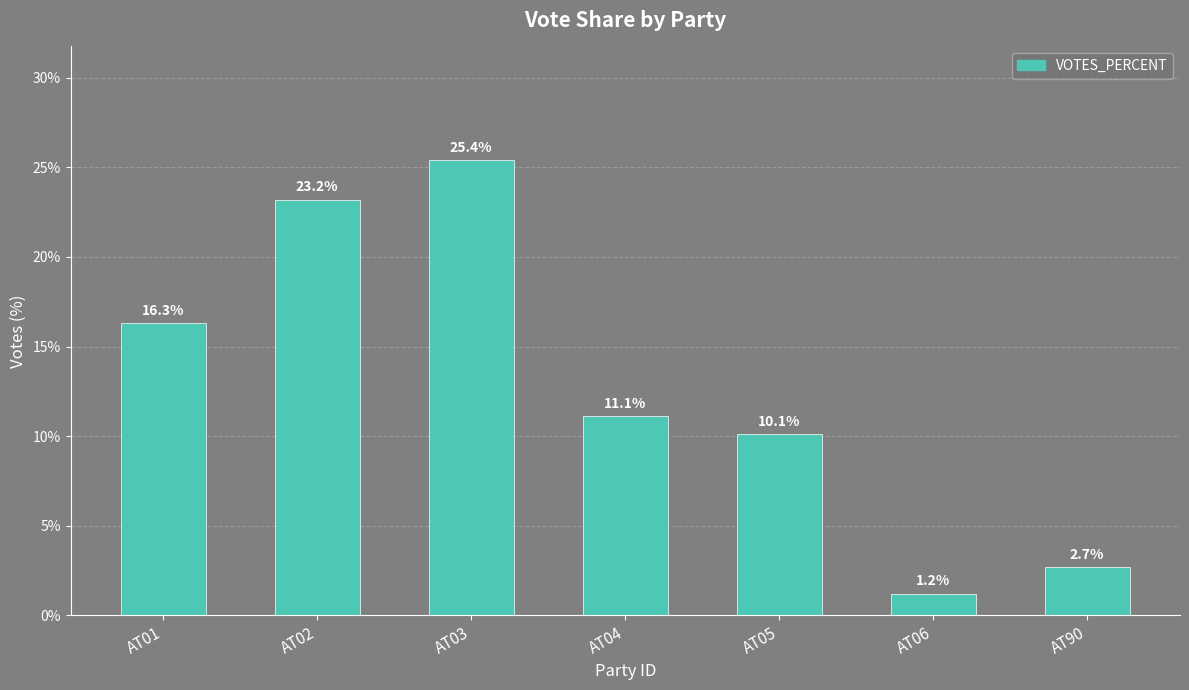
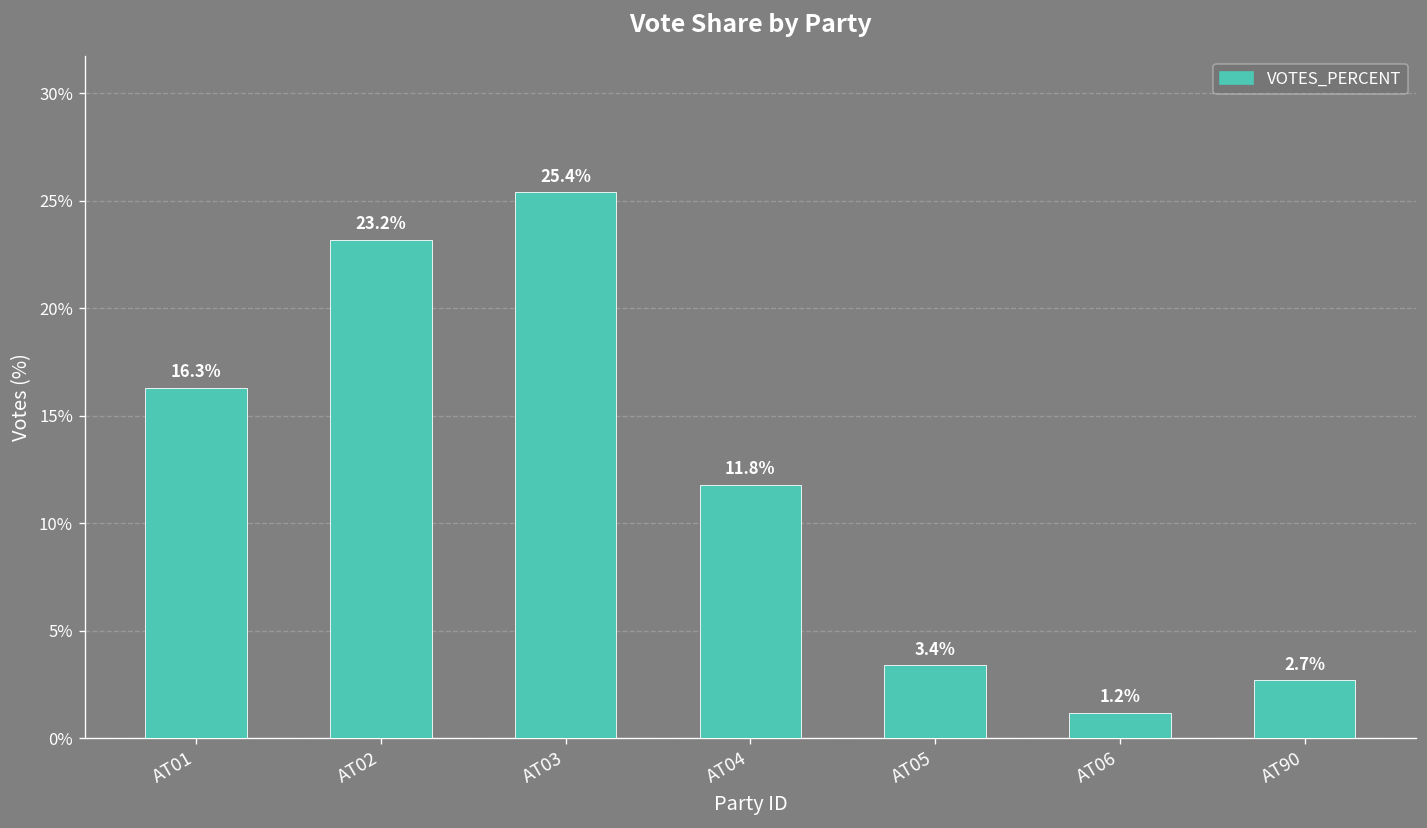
  {
    "AT01": "16.3%",
    "AT02": "23.2%",
    "AT03": "25.4%",
-   "AT04": "11.1%",
-   "AT05": "10.1%",
+   "AT04": "11.8%",
+   "AT05": "3.4%",
    "AT06": "1.2%",
    "AT90": "2.7%"
  }
